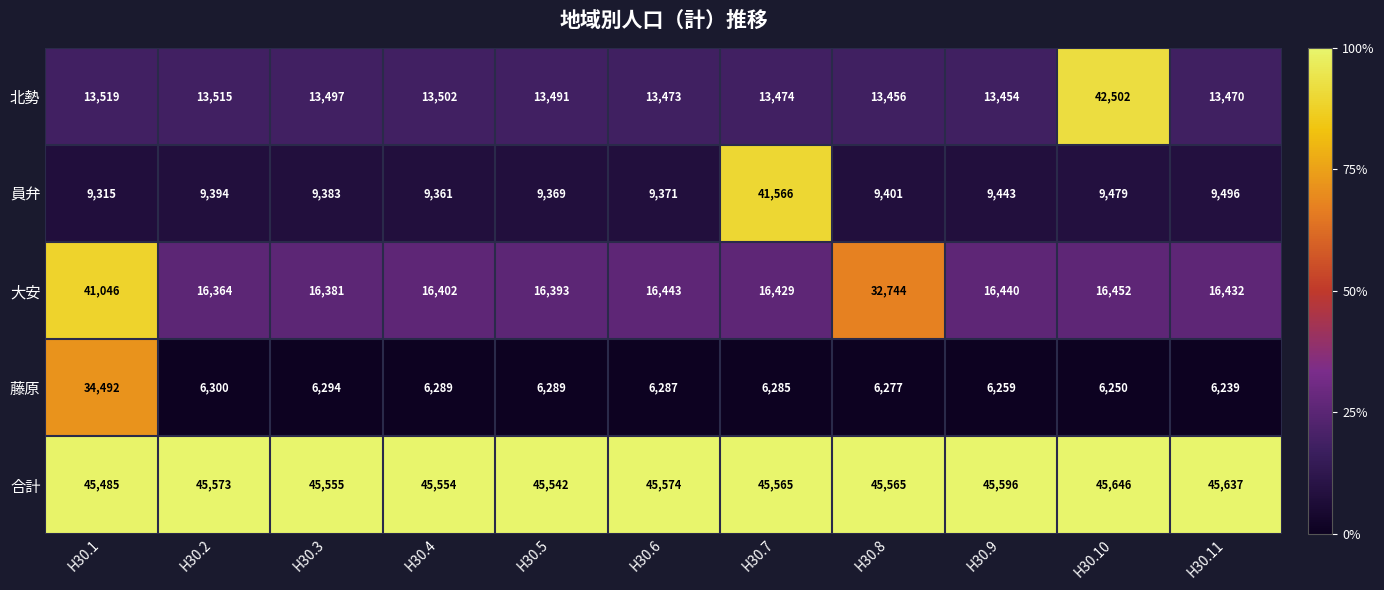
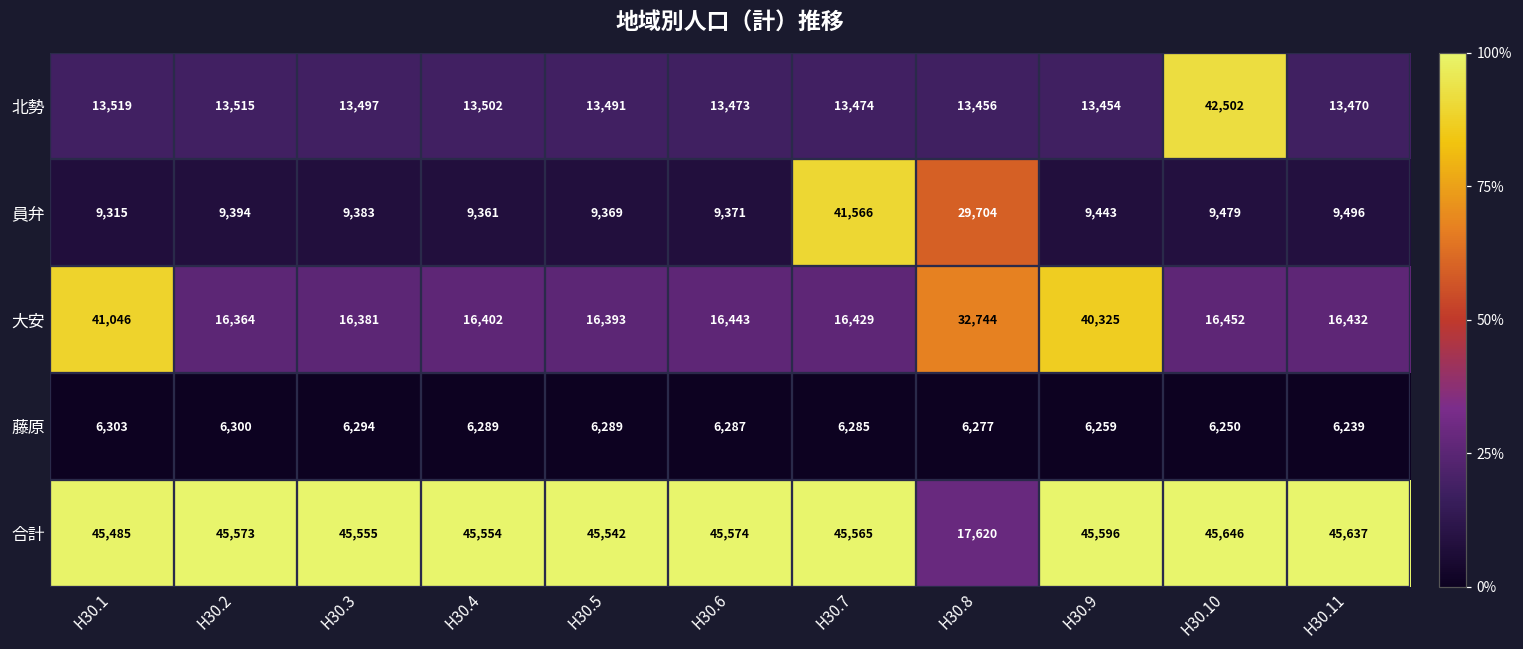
  {
    "北勢": {
      "H30.1": "13,519",
      "H30.2": "13,515",
      "H30.3": "13,497",
      "H30.4": "13,502",
      "H30.5": "13,491",
      "H30.6": "13,473",
      "H30.7": "13,474",
      "H30.8": "13,456",
      "H30.9": "13,454",
      "H30.10": "42,502",
      "H30.11": "13,470"
    },
    "員弁": {
      "H30.1": "9,315",
      "H30.2": "9,394",
      "H30.3": "9,383",
      "H30.4": "9,361",
      "H30.5": "9,369",
      "H30.6": "9,371",
      "H30.7": "41,566",
-     "H30.8": "9,401",
+     "H30.8": "29,704",
      "H30.9": "9,443",
      "H30.10": "9,479",
      "H30.11": "9,496"
    },
    "大安": {
      "H30.1": "41,046",
      "H30.2": "16,364",
      "H30.3": "16,381",
      "H30.4": "16,402",
      "H30.5": "16,393",
      "H30.6": "16,443",
      "H30.7": "16,429",
      "H30.8": "32,744",
-     "H30.9": "16,440",
+     "H30.9": "40,325",
      "H30.10": "16,452",
      "H30.11": "16,432"
    },
    "藤原": {
-     "H30.1": "34,492",
+     "H30.1": "6,303",
      "H30.2": "6,300",
      "H30.3": "6,294",
      "H30.4": "6,289",
      "H30.5": "6,289",
      "H30.6": "6,287",
      "H30.7": "6,285",
      "H30.8": "6,277",
      "H30.9": "6,259",
      "H30.10": "6,250",
      "H30.11": "6,239"
    },
    "合計": {
      "H30.1": "45,485",
      "H30.2": "45,573",
      "H30.3": "45,555",
      "H30.4": "45,554",
      "H30.5": "45,542",
      "H30.6": "45,574",
      "H30.7": "45,565",
-     "H30.8": "45,565",
+     "H30.8": "17,620",
      "H30.9": "45,596",
      "H30.10": "45,646",
      "H30.11": "45,637"
    }
  }
